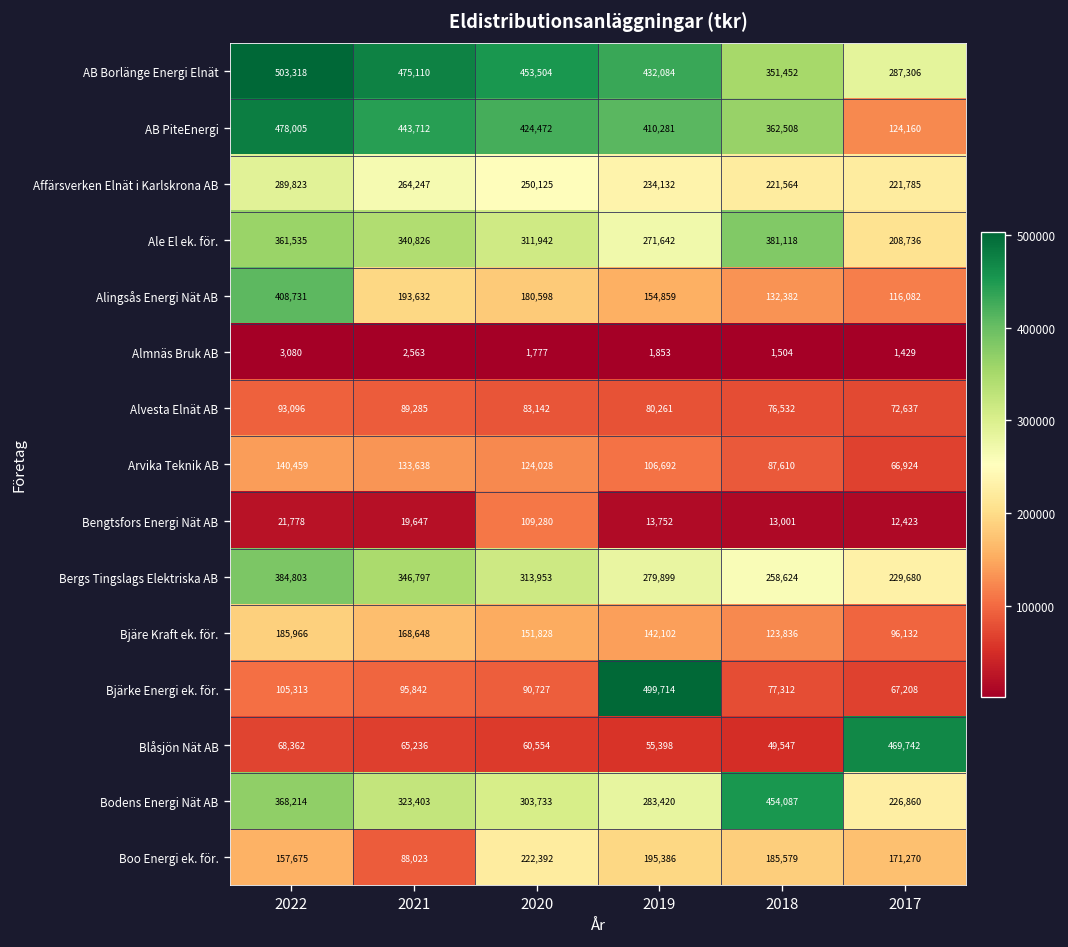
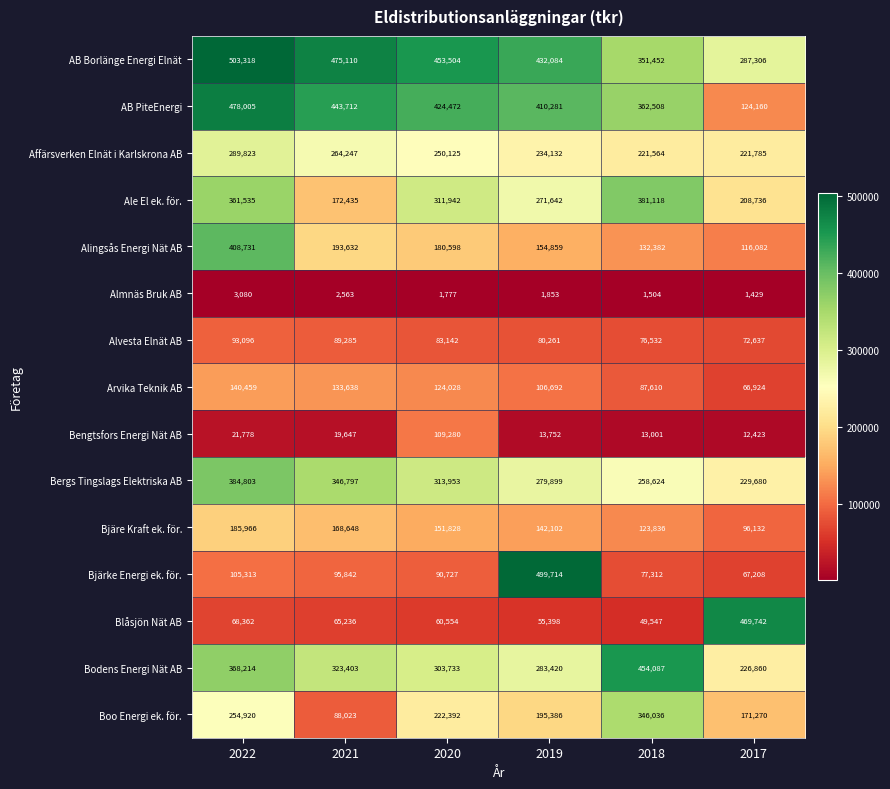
  {
    "AB Borlänge Energi Elnät": {
      "2022": "503,318",
      "2021": "475,110",
      "2020": "453,504",
      "2019": "432,084",
      "2018": "351,452",
      "2017": "287,306"
    },
    "AB PiteEnergi": {
      "2022": "478,005",
      "2021": "443,712",
      "2020": "424,472",
      "2019": "410,281",
      "2018": "362,508",
      "2017": "124,160"
    },
    "Affärsverken Elnät i Karlskrona AB": {
      "2022": "289,823",
      "2021": "264,247",
      "2020": "250,125",
      "2019": "234,132",
      "2018": "221,564",
      "2017": "221,785"
    },
    "Ale El ek. för.": {
      "2022": "361,535",
-     "2021": "340,826",
+     "2021": "172,435",
      "2020": "311,942",
      "2019": "271,642",
      "2018": "381,118",
      "2017": "208,736"
    },
    "Alingsås Energi Nät AB": {
      "2022": "408,731",
      "2021": "193,632",
      "2020": "180,598",
      "2019": "154,859",
      "2018": "132,382",
      "2017": "116,082"
    },
    "Almnäs Bruk AB": {
      "2022": "3,080",
      "2021": "2,563",
      "2020": "1,777",
      "2019": "1,853",
      "2018": "1,504",
      "2017": "1,429"
    },
    "Alvesta Elnät AB": {
      "2022": "93,096",
      "2021": "89,285",
      "2020": "83,142",
      "2019": "80,261",
      "2018": "76,532",
      "2017": "72,637"
    },
    "Arvika Teknik AB": {
      "2022": "140,459",
      "2021": "133,638",
      "2020": "124,028",
      "2019": "106,692",
      "2018": "87,610",
      "2017": "66,924"
    },
    "Bengtsfors Energi Nät AB": {
      "2022": "21,778",
      "2021": "19,647",
      "2020": "109,280",
      "2019": "13,752",
      "2018": "13,001",
      "2017": "12,423"
    },
    "Bergs Tingslags Elektriska AB": {
      "2022": "384,803",
      "2021": "346,797",
      "2020": "313,953",
      "2019": "279,899",
      "2018": "258,624",
      "2017": "229,680"
    },
    "Bjäre Kraft ek. för.": {
      "2022": "185,966",
      "2021": "168,648",
      "2020": "151,828",
      "2019": "142,102",
      "2018": "123,836",
      "2017": "96,132"
    },
    "Bjärke Energi ek. för.": {
      "2022": "105,313",
      "2021": "95,842",
      "2020": "90,727",
      "2019": "499,714",
      "2018": "77,312",
      "2017": "67,208"
    },
    "Blåsjön Nät AB": {
      "2022": "68,362",
      "2021": "65,236",
      "2020": "60,554",
      "2019": "55,398",
      "2018": "49,547",
      "2017": "469,742"
    },
    "Bodens Energi Nät AB": {
      "2022": "368,214",
      "2021": "323,403",
      "2020": "303,733",
      "2019": "283,420",
      "2018": "454,087",
      "2017": "226,860"
    },
    "Boo Energi ek. för.": {
-     "2022": "157,675",
+     "2022": "254,920",
      "2021": "88,023",
      "2020": "222,392",
      "2019": "195,386",
-     "2018": "185,579",
+     "2018": "346,036",
      "2017": "171,270"
    }
  }
